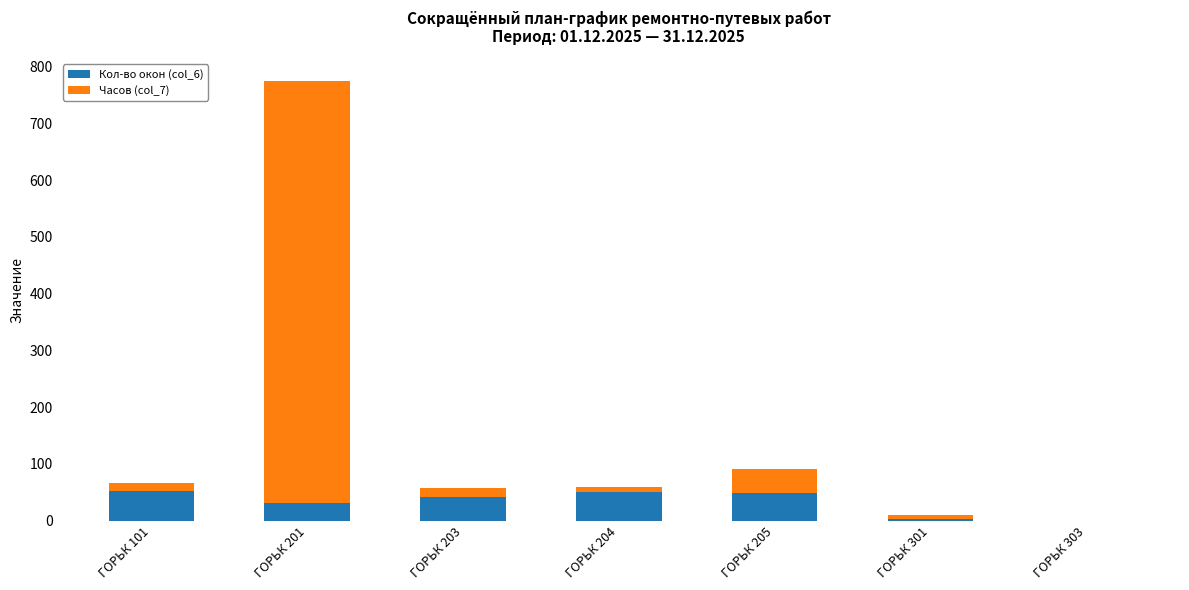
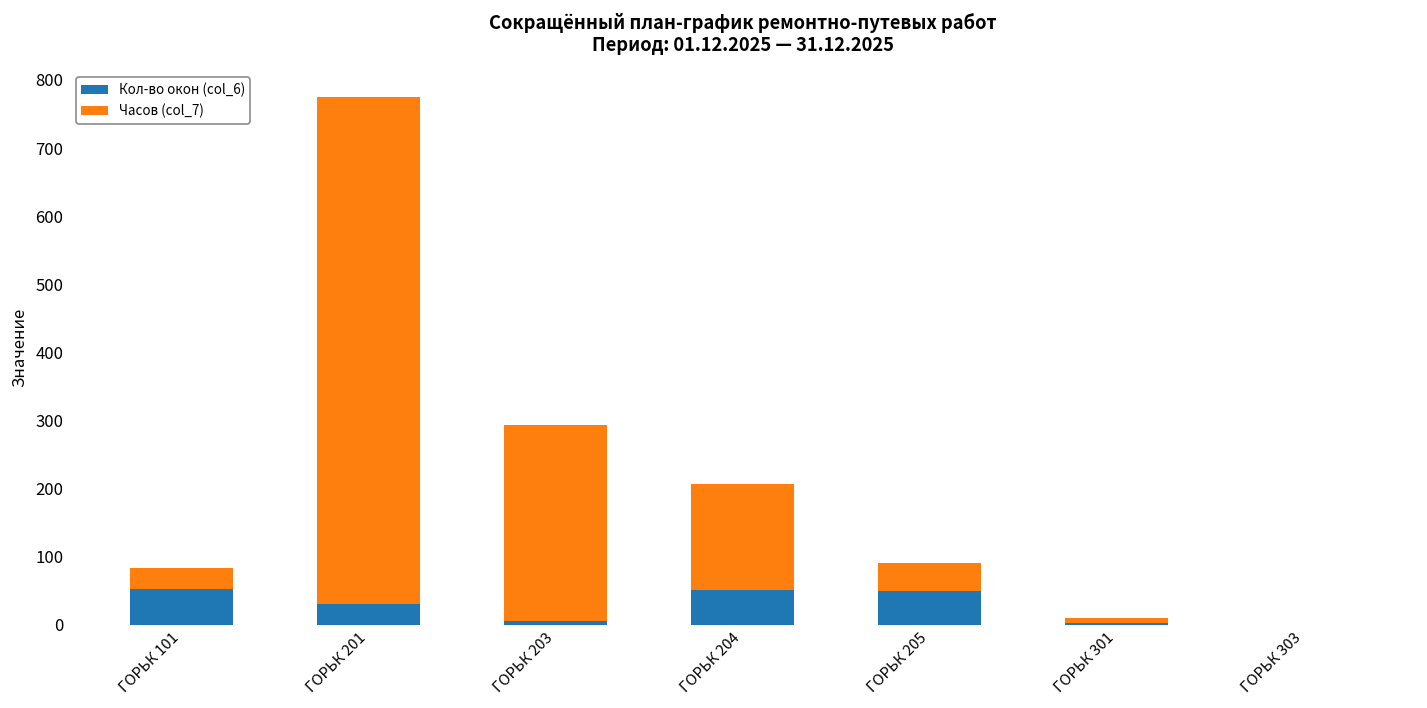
  {
    "Кол-во окон (col_6)": {
      "ГОРЬК 101": 50,
      "ГОРЬК 201": 30,
-     "ГОРЬК 203": 40,
+     "ГОРЬК 203": 10,
      "ГОРЬК 204": 50,
      "ГОРЬК 205": 50,
      "ГОРЬК 303": 0
    },
    "Часов (col_7)": {
-     "ГОРЬК 101": 10,
+     "ГОРЬК 101": 30,
      "ГОРЬК 201": 740,
-     "ГОРЬК 203": 20,
-     "ГОРЬК 204": 10,
+     "ГОРЬК 203": 290,
+     "ГОРЬК 204": 160,
      "ГОРЬК 205": 40,
      "ГОРЬК 301": 10,
      "ГОРЬК 303": 0
    }
  }
